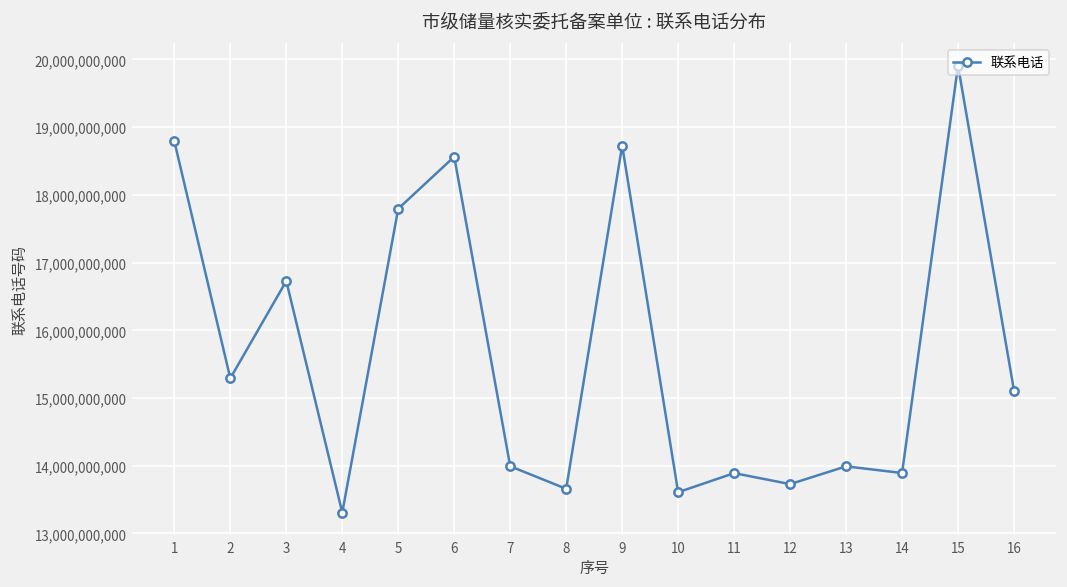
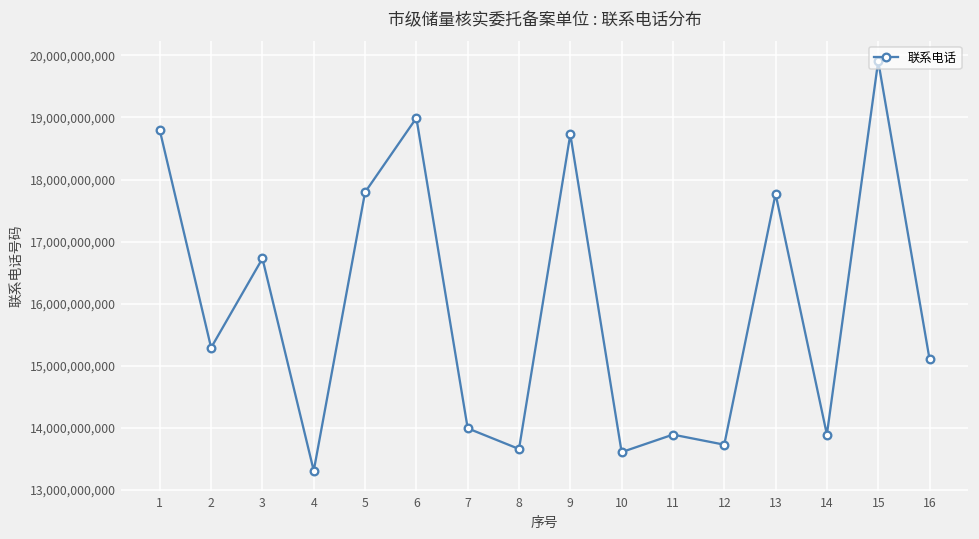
  {
    "1": "18,800,000,000",
    "2": "15,300,000,000",
    "3": "16,700,000,000",
    "4": "13,300,000,000",
    "5": "17,800,000,000",
-   "6": "18,600,000,000",
+   "6": "19,000,000,000",
    "7": "14,000,000,000",
    "8": "13,700,000,000",
    "9": "18,700,000,000",
    "10": "13,600,000,000",
    "11": "13,900,000,000",
    "12": "13,700,000,000",
-   "13": "14,000,000,000",
+   "13": "17,800,000,000",
    "14": "13,900,000,000",
    "16": "15,100,000,000"
  }
